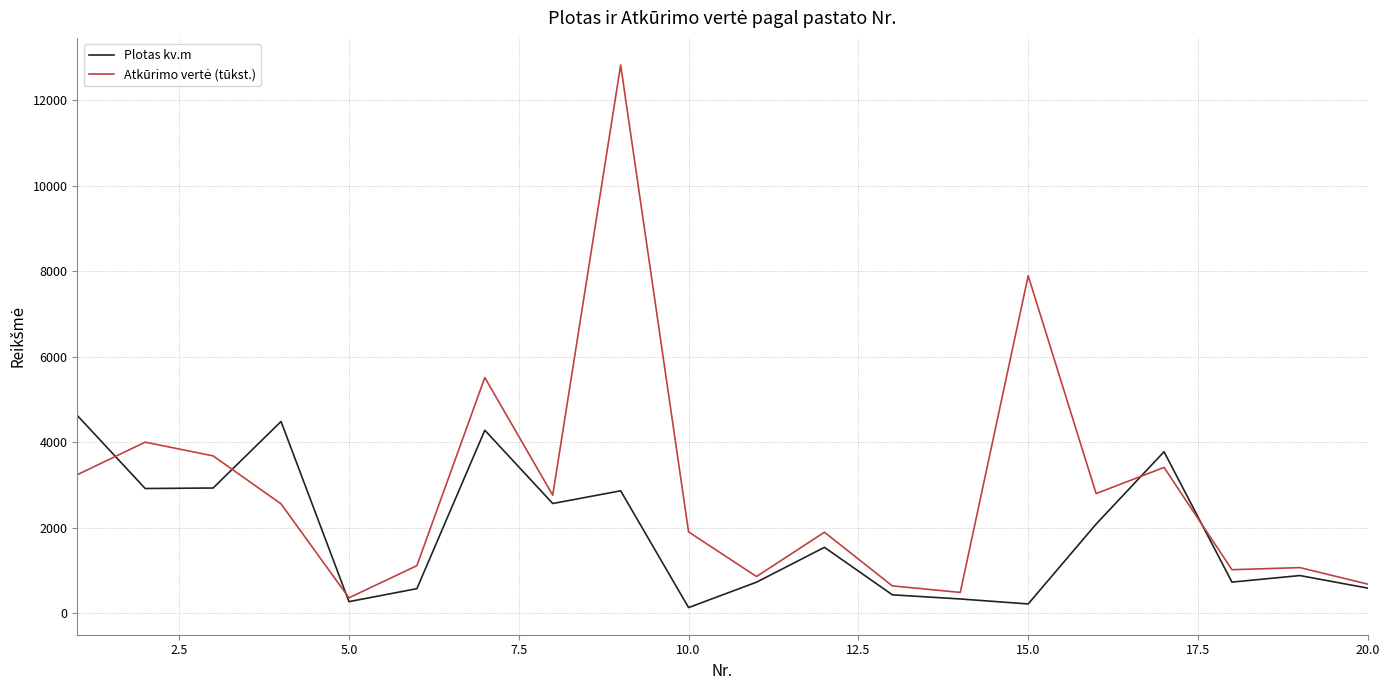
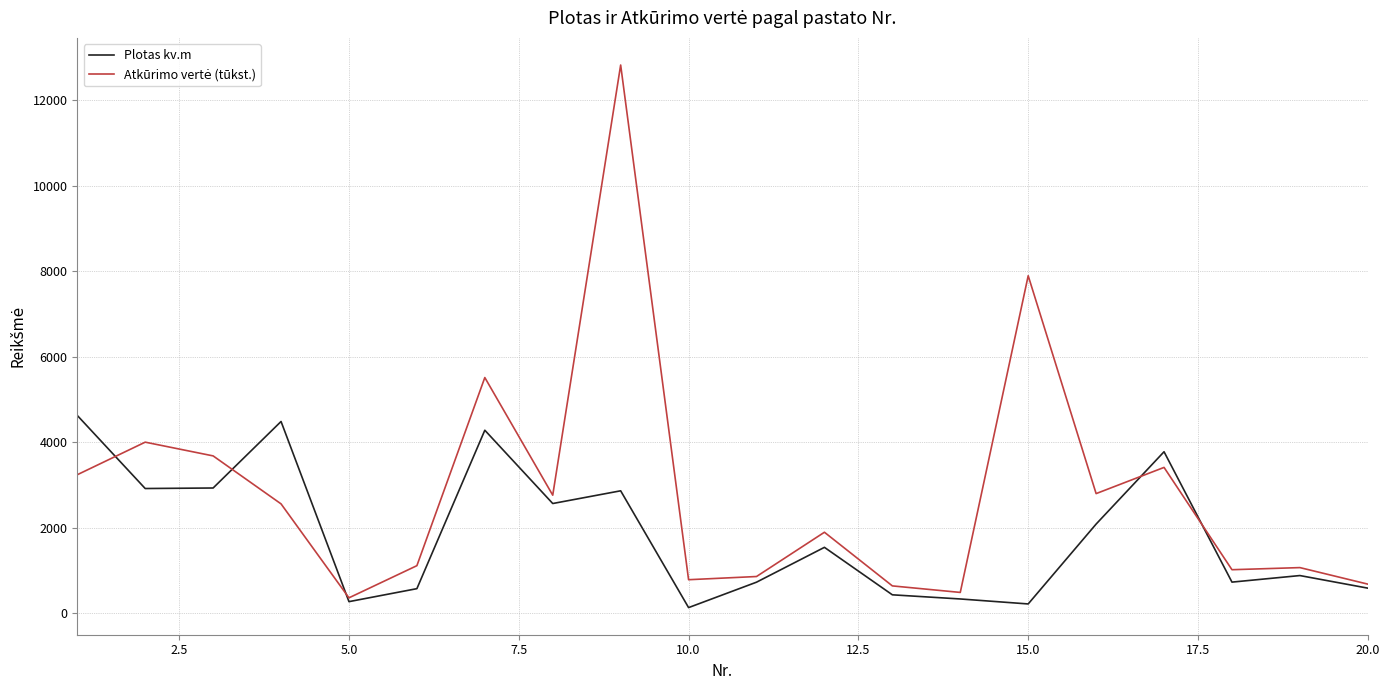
  {
    "Plotas kv.m": {
      "5.0": 300,
      "10.0": 100,
      "15.0": 200,
      "20.0": 600
    },
    "Atkūrimo vertė (tūkst.)": {
      "5.0": 400,
-     "10.0": 1900,
+     "10.0": 800,
      "15.0": 7900,
      "20.0": 700
    }
  }
